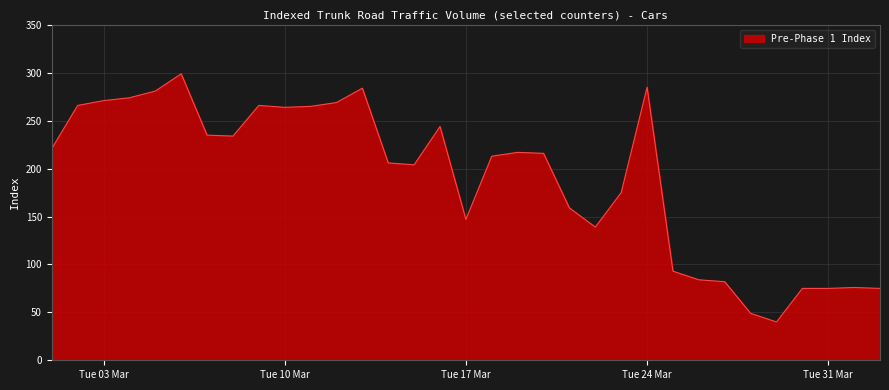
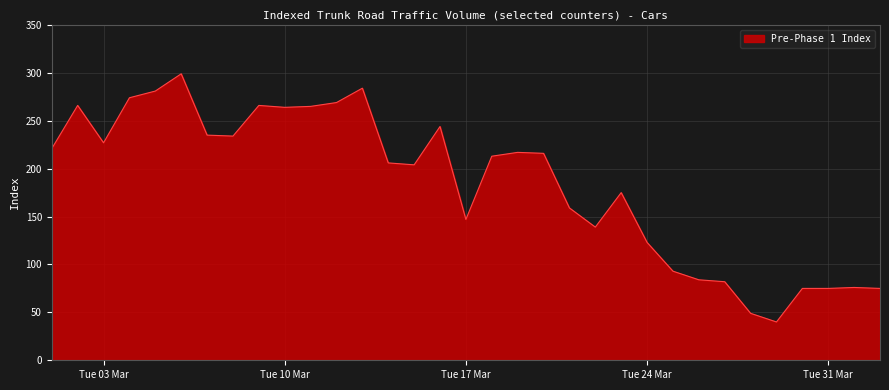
  {
-   "Tue 03 Mar": 270,
+   "Tue 03 Mar": 230,
    "Tue 10 Mar": 260,
    "Tue 17 Mar": 150,
-   "Tue 24 Mar": 290,
+   "Tue 24 Mar": 120,
    "Tue 31 Mar": 80
  }
